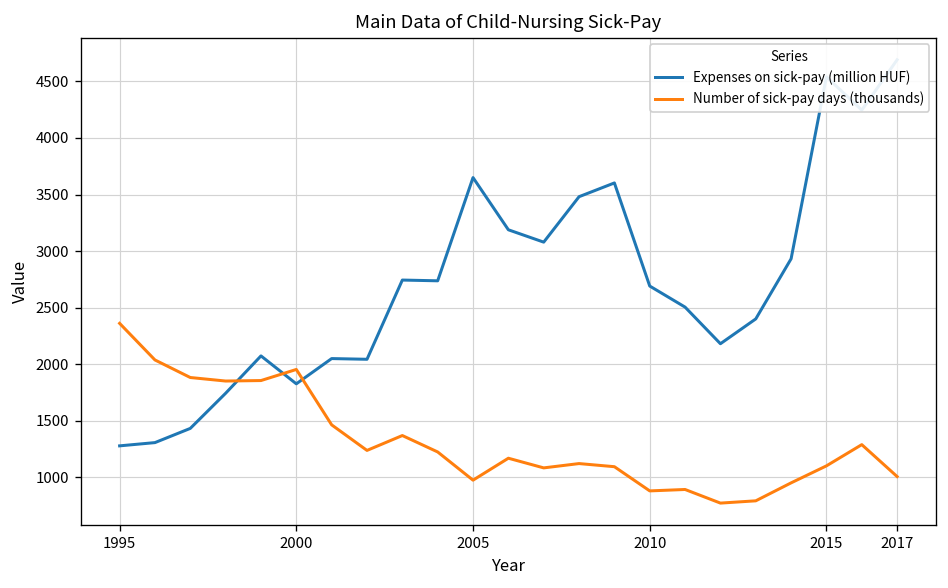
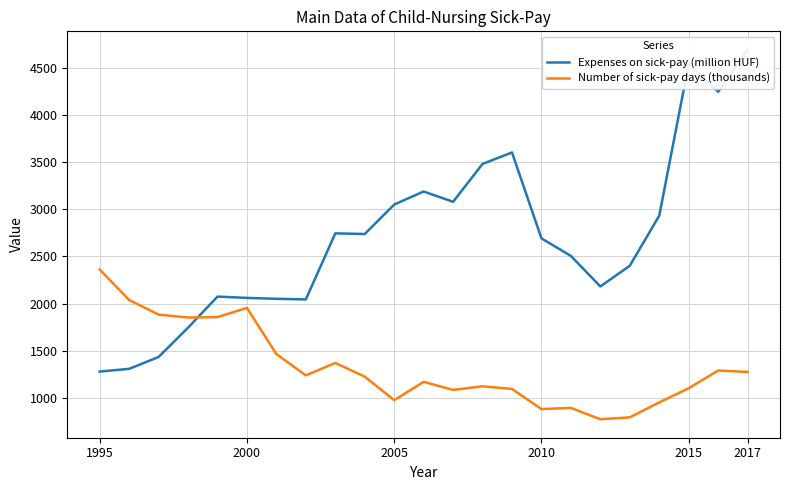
  {
    "Expenses on sick-pay (million HUF)": {
      "1995": 1300,
-     "2000": 1800,
-     "2005": 3600,
+     "2000": 2100,
+     "2005": 3100,
      "2010": 2700
    },
    "Number of sick-pay days (thousands)": {
      "1995": 2400,
      "2000": 2000,
      "2005": 1000,
      "2010": 900,
      "2015": 1100,
-     "2017": 1000
+     "2017": 1300
    }
  }
